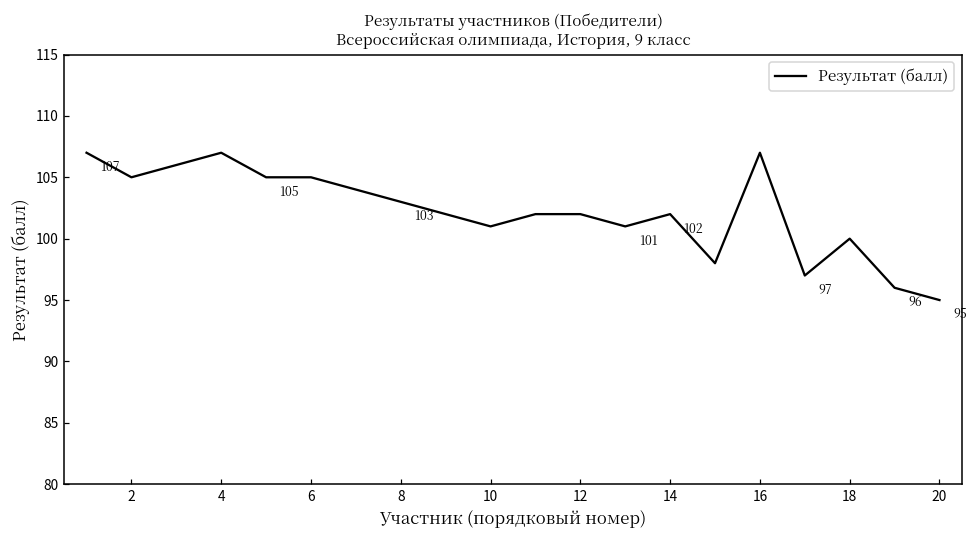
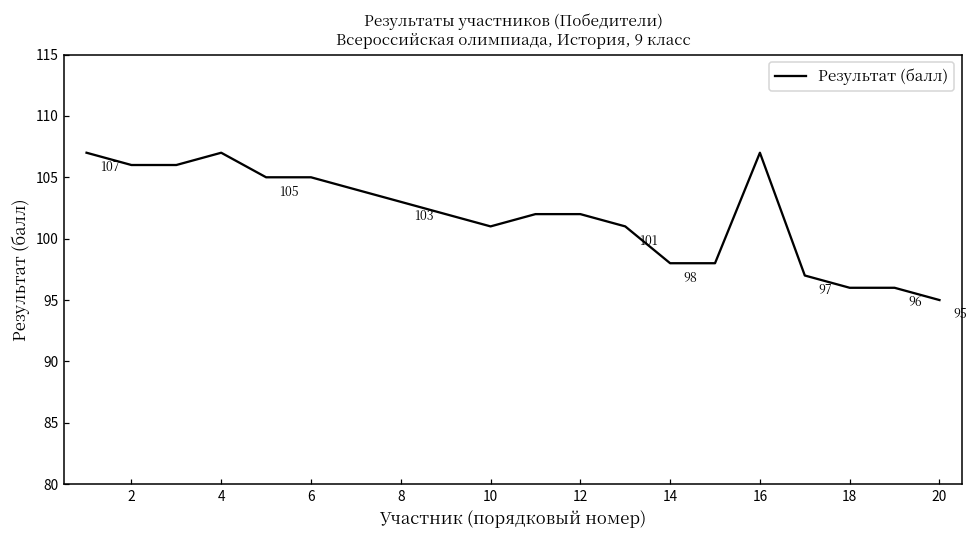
  {
-   "2": 105,
+   "2": 106,
    "6": 105,
    "8": 103,
-   "14": 102,
-   "18": 100,
+   "14": 98,
+   "18": 96,
    "20": 95
  }
